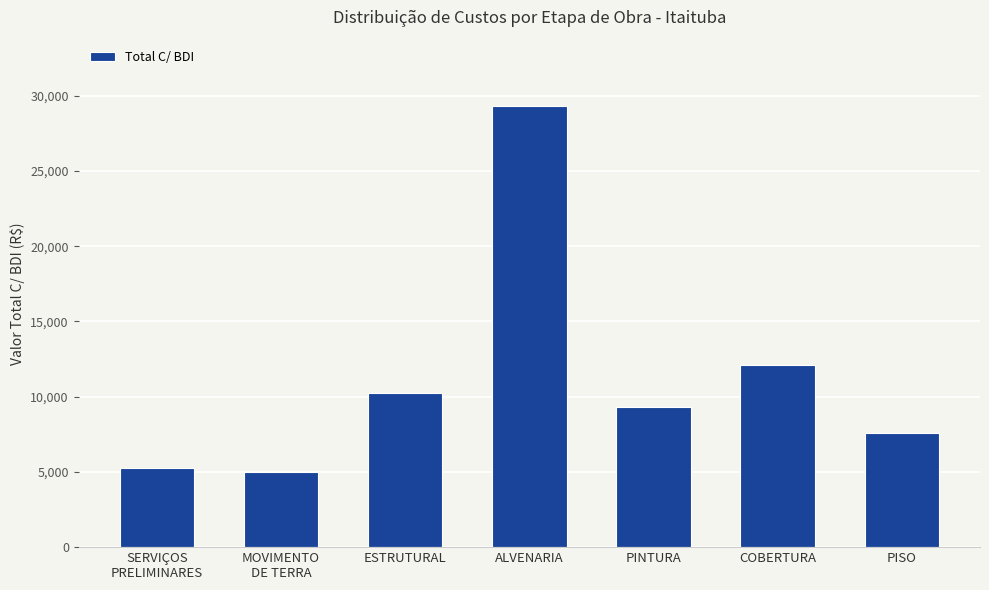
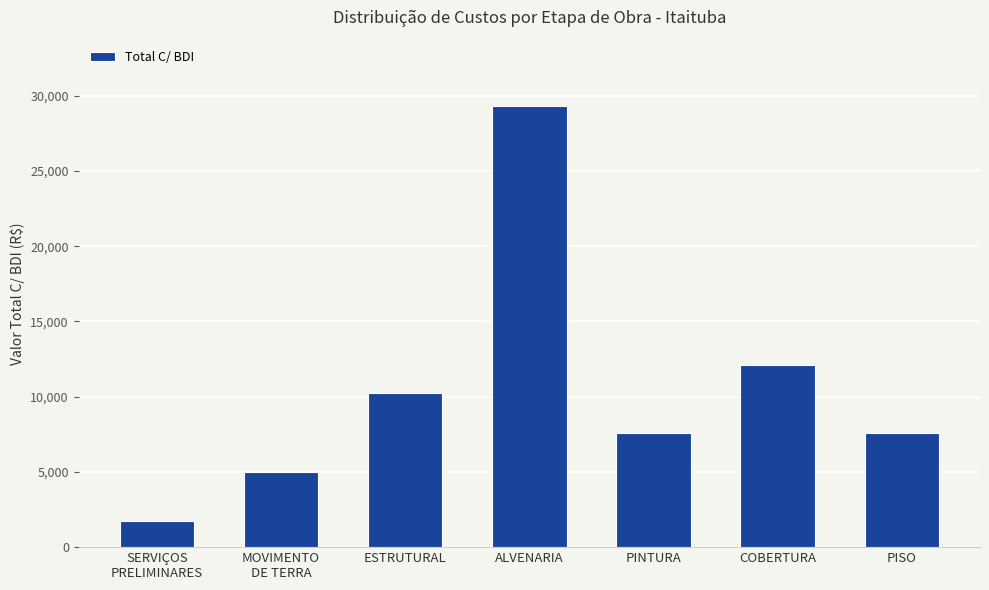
  {
-   "SERVIÇOS PRELIMINARES": "5,300",
+   "SERVIÇOS PRELIMINARES": "1,800",
    "MOVIMENTO DE TERRA": "5,000",
    "ESTRUTURAL": "10,200",
    "ALVENARIA": "29,300",
-   "PINTURA": "9,300",
+   "PINTURA": "7,600",
    "COBERTURA": "12,100",
    "PISO": "7,600"
  }
